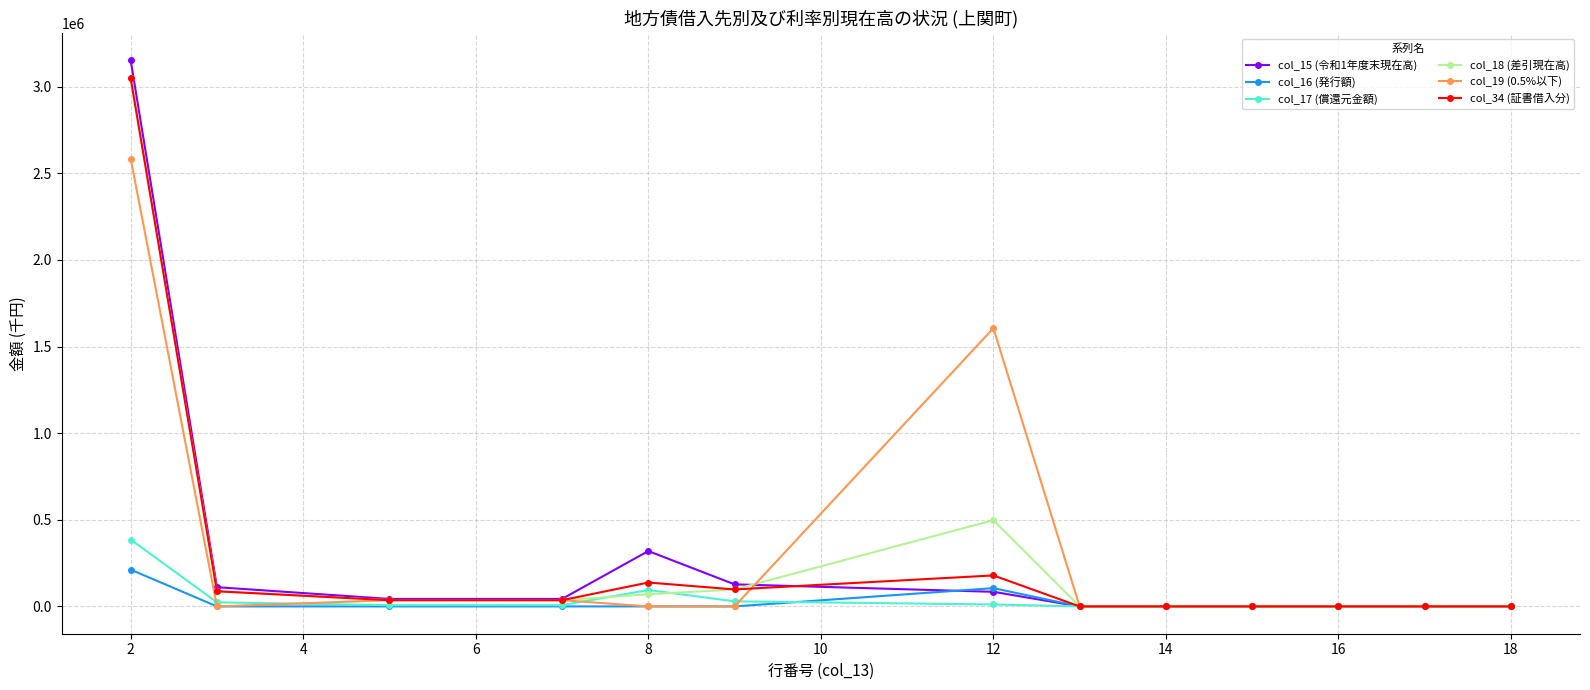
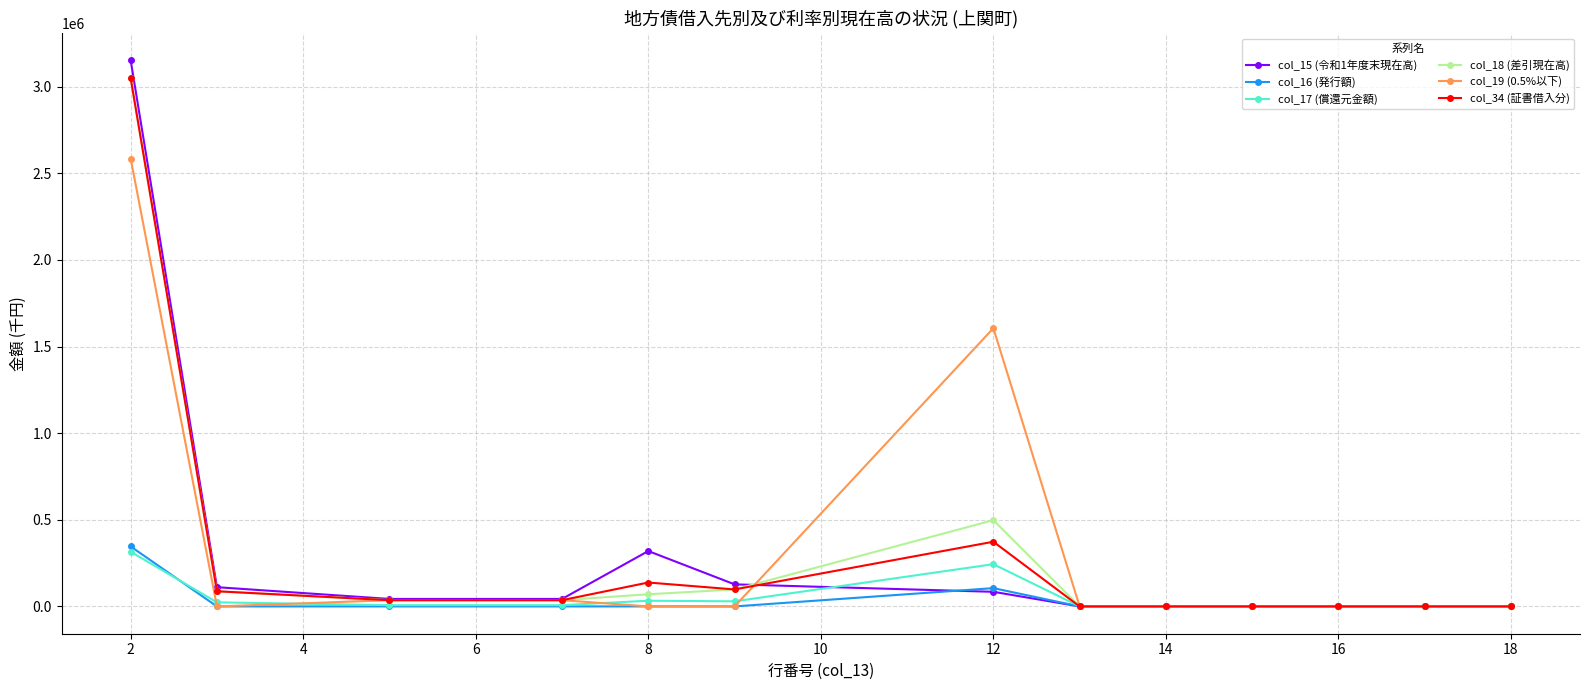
  {
    "col_15 (令和1年度末現在高)": {
      "2": 3150000,
      "8": 320000,
      "12": 80000
    },
    "col_16 (発行額)": {
-     "2": 210000,
+     "2": 350000,
      "12": 110000
    },
    "col_17 (償還元金額)": {
-     "2": 390000,
-     "8": 90000,
-     "12": 10000
+     "2": 320000,
+     "8": 30000,
+     "12": 240000
    },
    "col_18 (差引現在高)": {
      "8": 70000,
      "12": 500000
    },
    "col_19 (0.5%以下)": {
      "2": 2580000,
      "12": 1610000
    },
    "col_34 (証書借入分)": {
      "8": 140000,
-     "12": 180000
+     "12": 370000
    }
  }
